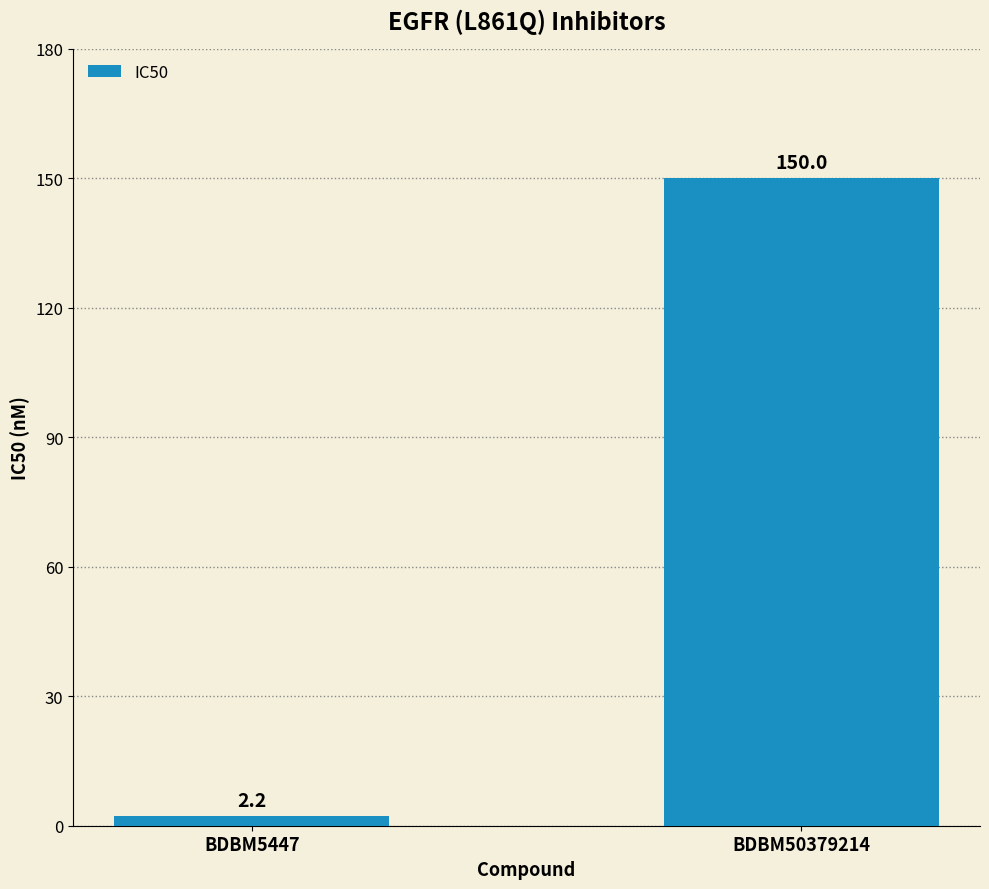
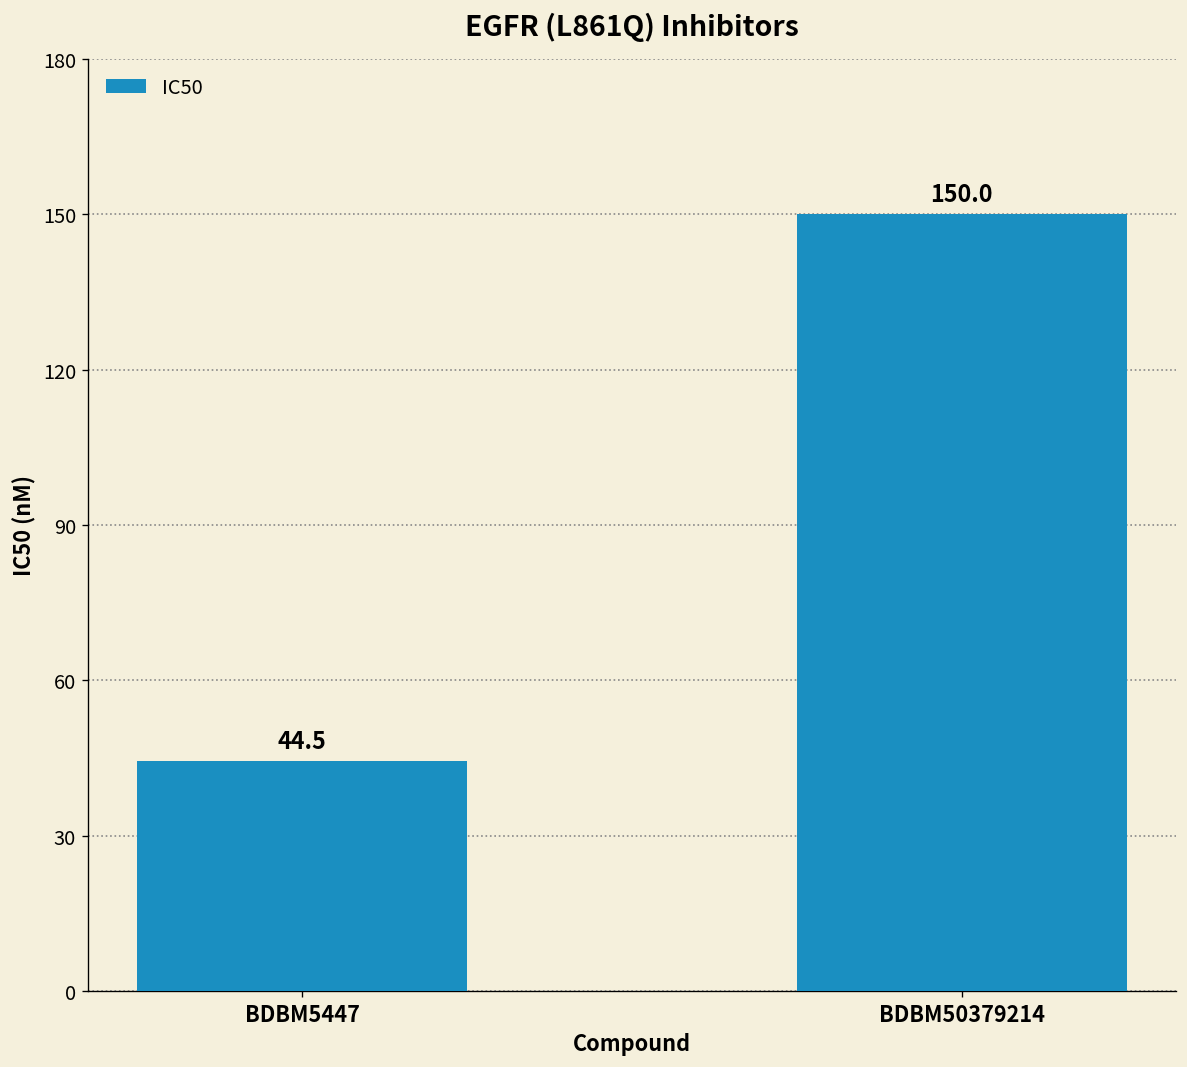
  {
-   "BDBM5447": 2.2,
+   "BDBM5447": 44.5,
    "BDBM50379214": 150.0
  }
